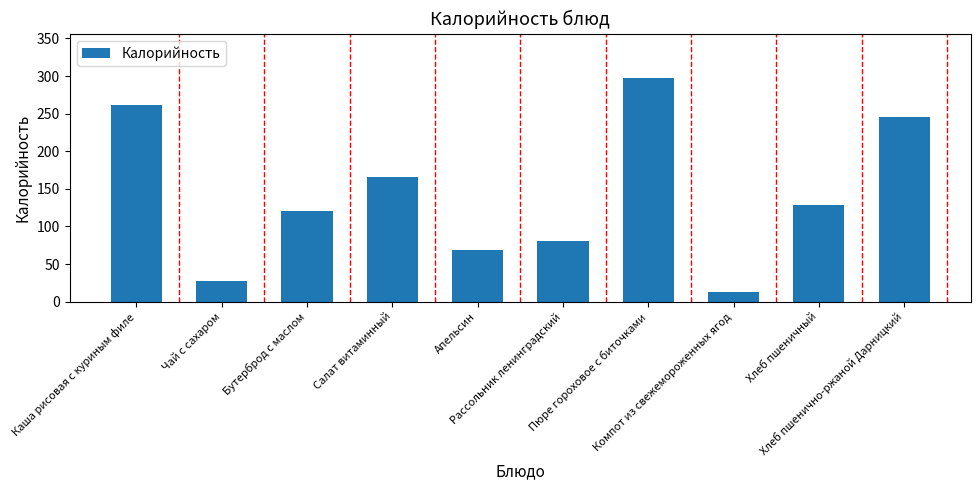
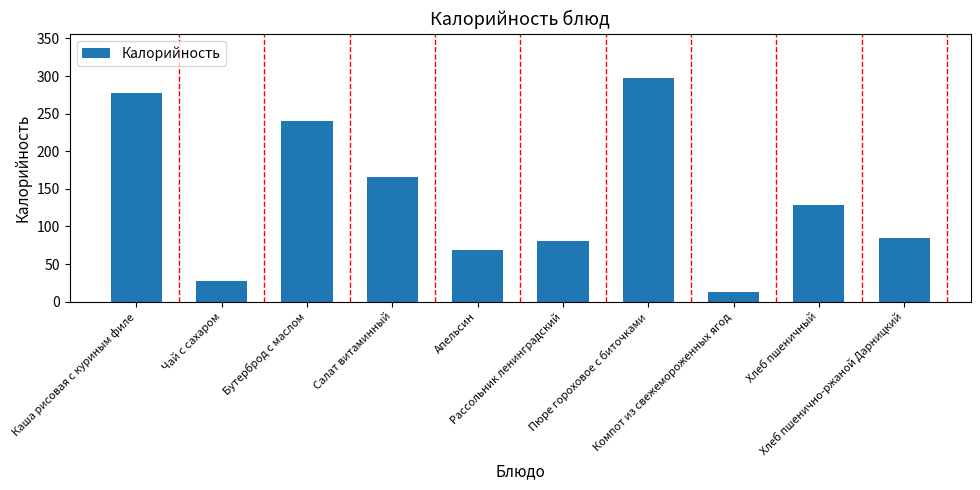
  {
-   "Каша рисовая с куриным филе": 260,
+   "Каша рисовая с куриным филе": 280,
    "Чай с сахаром": 30,
-   "Бутерброд с маслом": 120,
+   "Бутерброд с маслом": 240,
    "Салат витаминный": 170,
    "Апельсин": 70,
    "Рассольник ленинградский": 80,
    "Пюре гороховое с биточками": 300,
    "Компот из свежемороженных ягод": 10,
    "Хлеб пшеничный": 130,
-   "Хлеб пшенично-ржаной Дарницкий": 250
+   "Хлеб пшенично-ржаной Дарницкий": 80
  }
